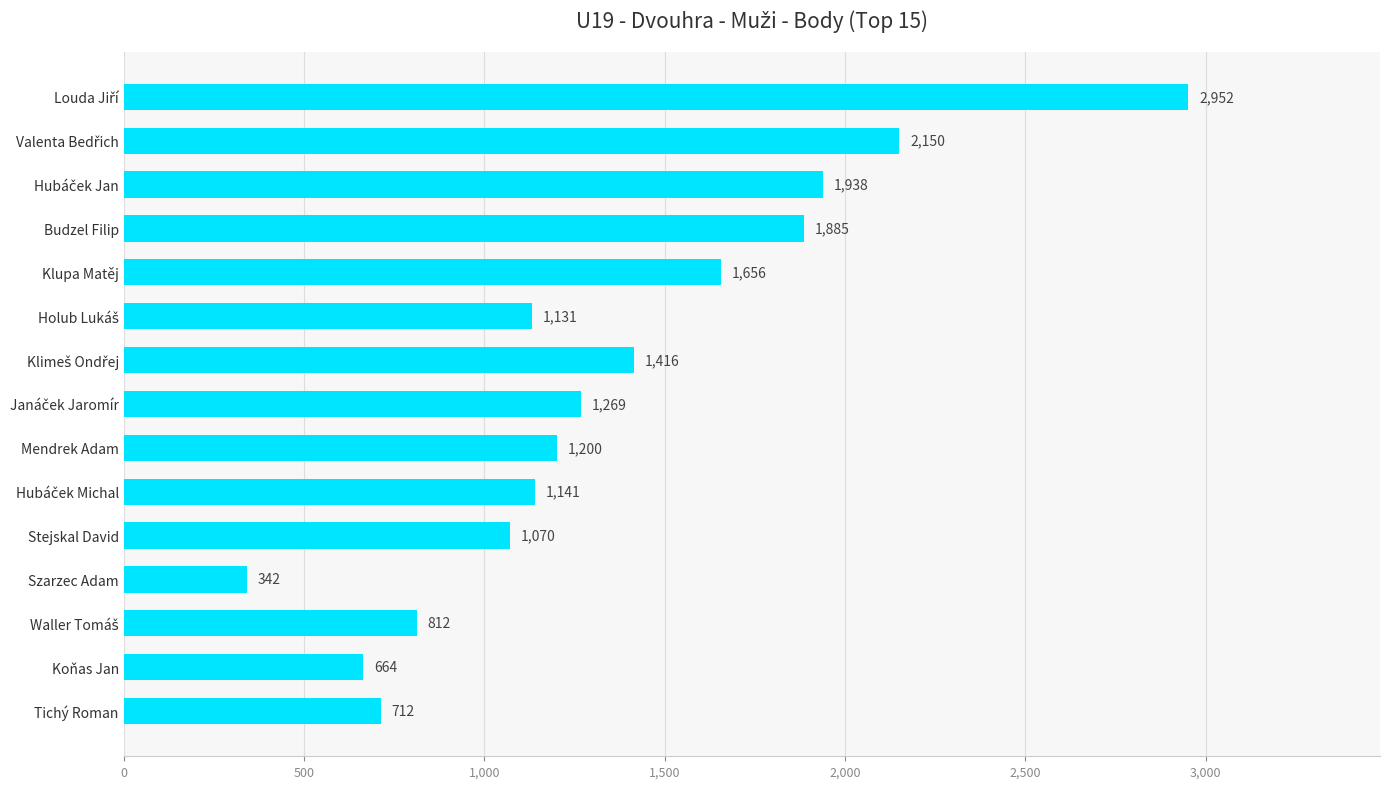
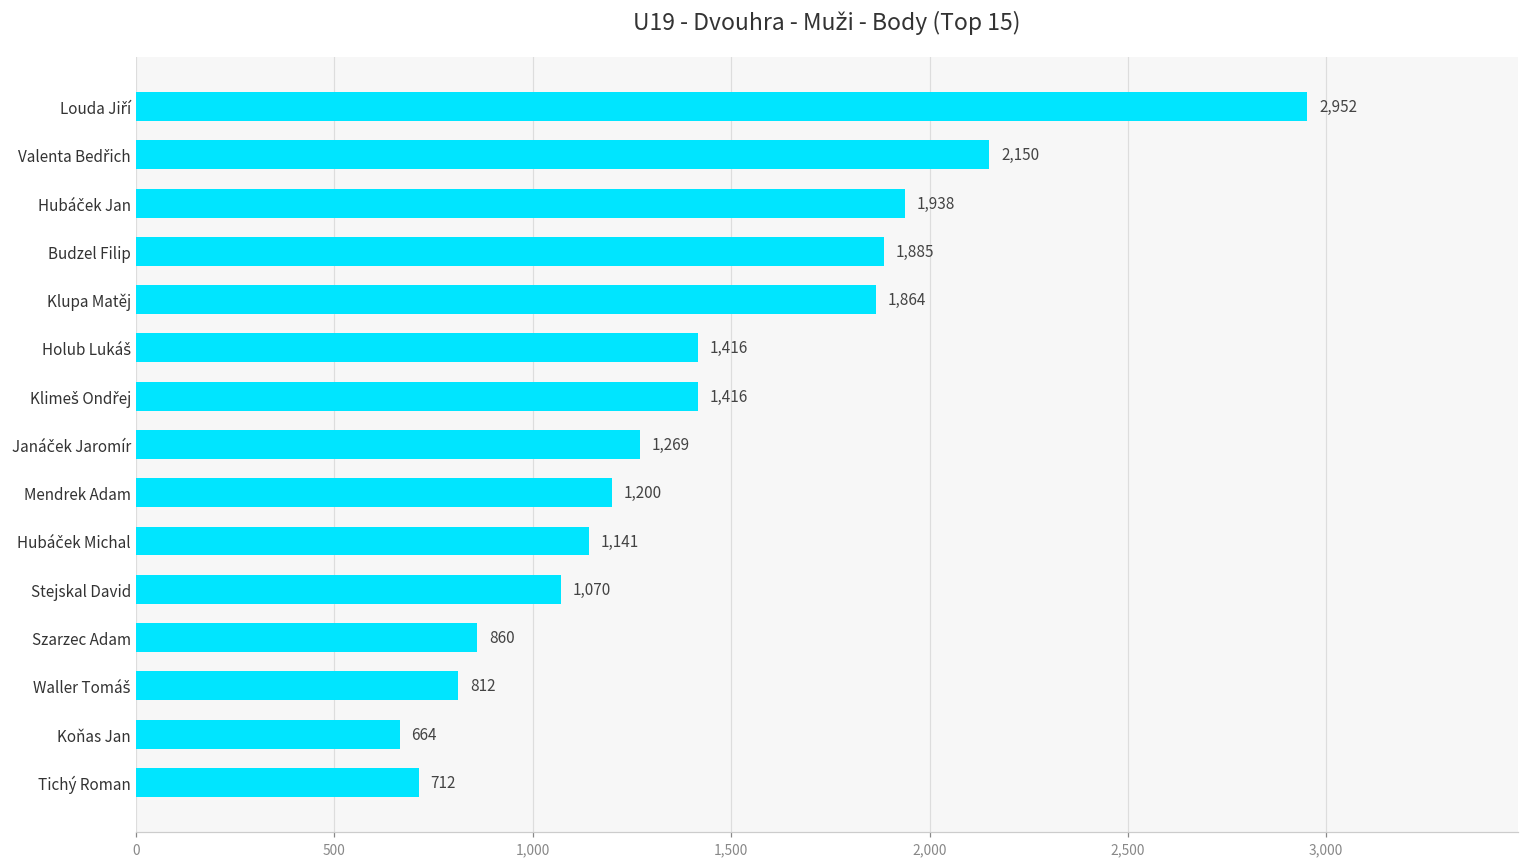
  {
    "Louda Jiří": "2,952",
    "Valenta Bedřich": "2,150",
    "Hubáček Jan": "1,938",
    "Budzel Filip": "1,885",
-   "Klupa Matěj": "1,656",
-   "Holub Lukáš": "1,131",
+   "Klupa Matěj": "1,864",
+   "Holub Lukáš": "1,416",
    "Klimeš Ondřej": "1,416",
    "Janáček Jaromír": "1,269",
    "Mendrek Adam": "1,200",
    "Hubáček Michal": "1,141",
    "Stejskal David": "1,070",
-   "Szarzec Adam": "342",
+   "Szarzec Adam": "860",
    "Waller Tomáš": "812",
    "Koňas Jan": "664",
    "Tichý Roman": "712"
  }
